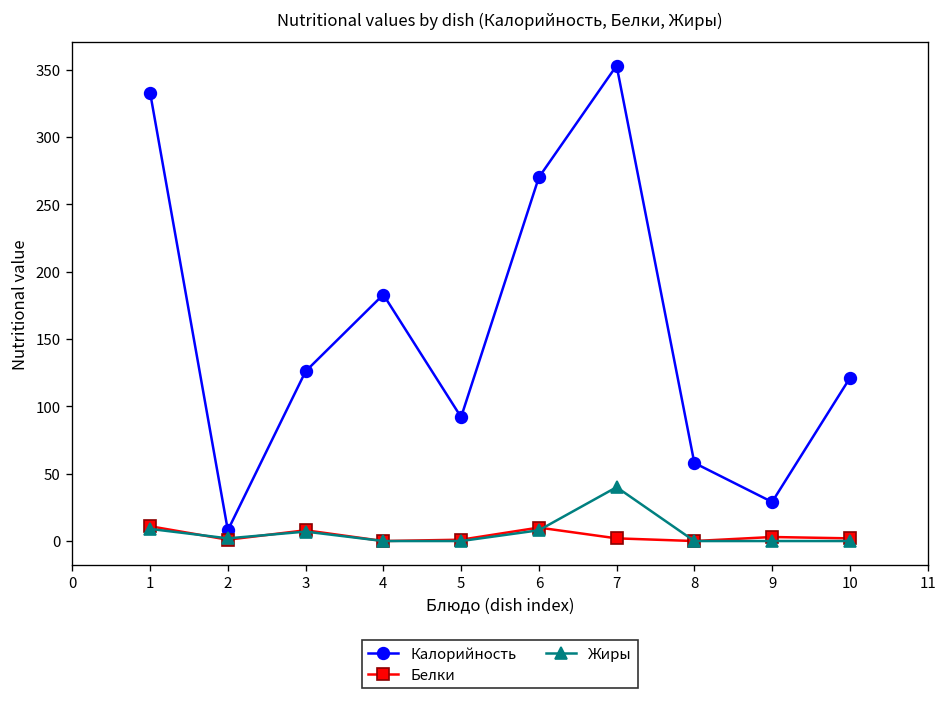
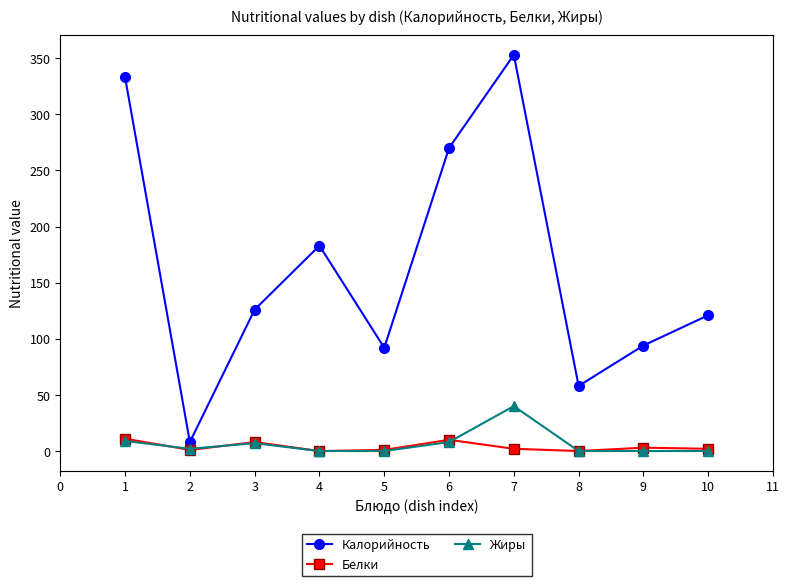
  {
    "Калорийность": {
      "1": 333,
      "2": 8,
      "3": 126,
      "4": 183,
      "5": 92,
      "6": 270,
      "7": 353,
      "8": 58,
-     "9": 29,
+     "9": 94,
      "10": 121
    },
    "Белки": {
      "7": 2,
      "9": 3
    },
    "Жиры": {
      "7": 40,
      "9": 0
    }
  }
